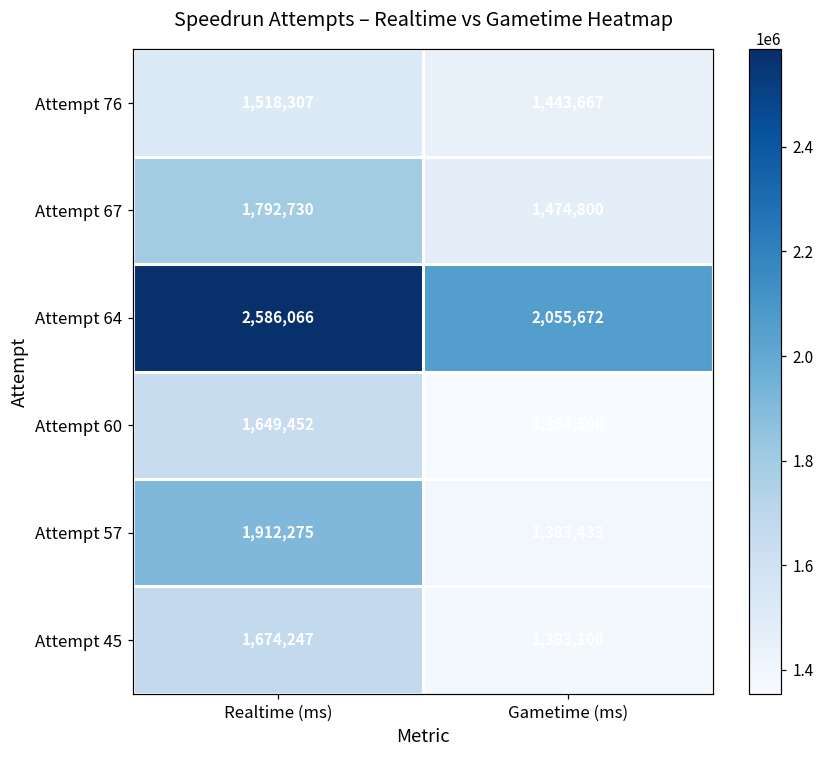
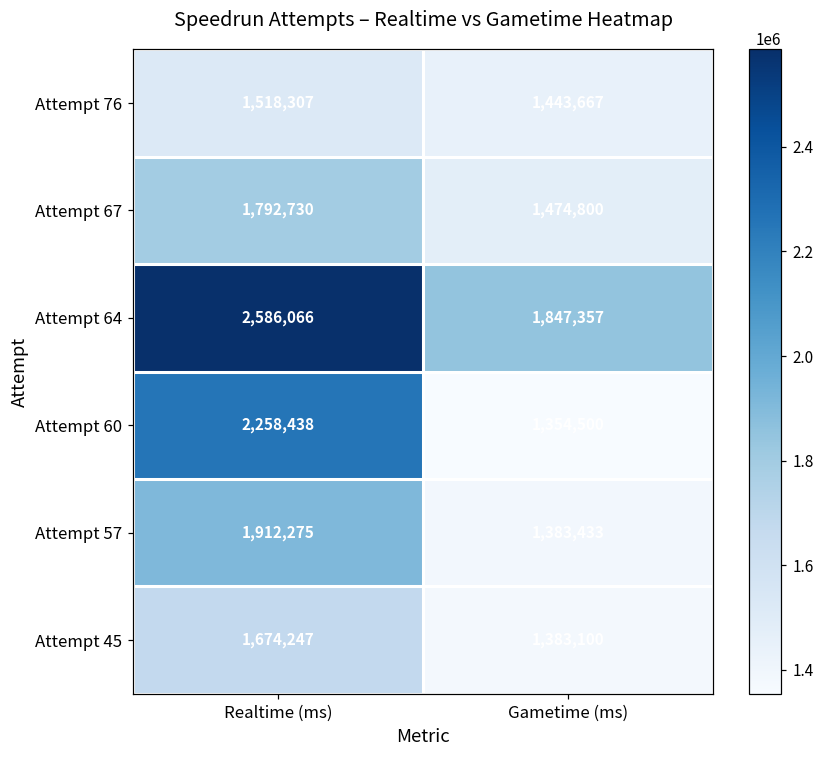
  {
    "Attempt 67": {
      "Realtime (ms)": "1,792,730"
    },
    "Attempt 64": {
      "Realtime (ms)": "2,586,066",
-     "Gametime (ms)": "2,055,672"
+     "Gametime (ms)": "1,847,357"
    },
    "Attempt 60": {
-     "Realtime (ms)": "1,649,452"
+     "Realtime (ms)": "2,258,438"
    },
    "Attempt 57": {
      "Realtime (ms)": "1,912,275"
    },
    "Attempt 45": {
      "Realtime (ms)": "1,674,247"
    }
  }
